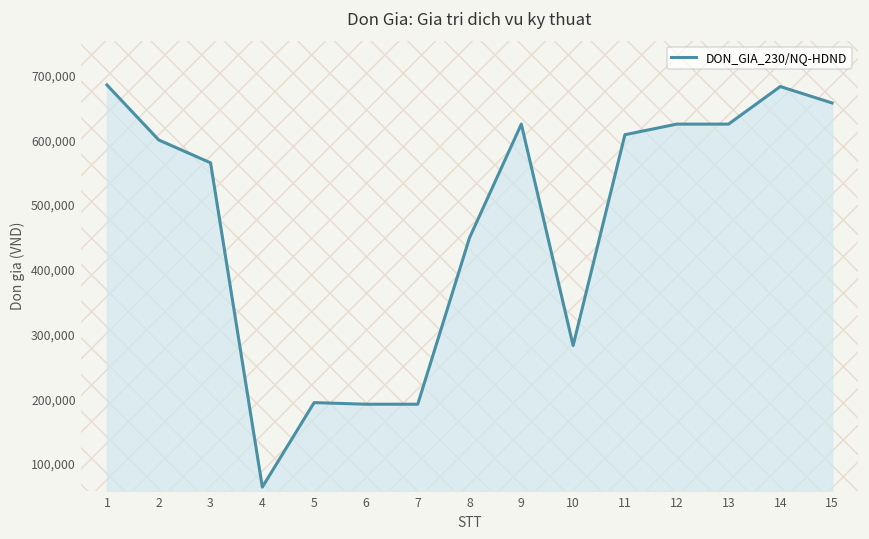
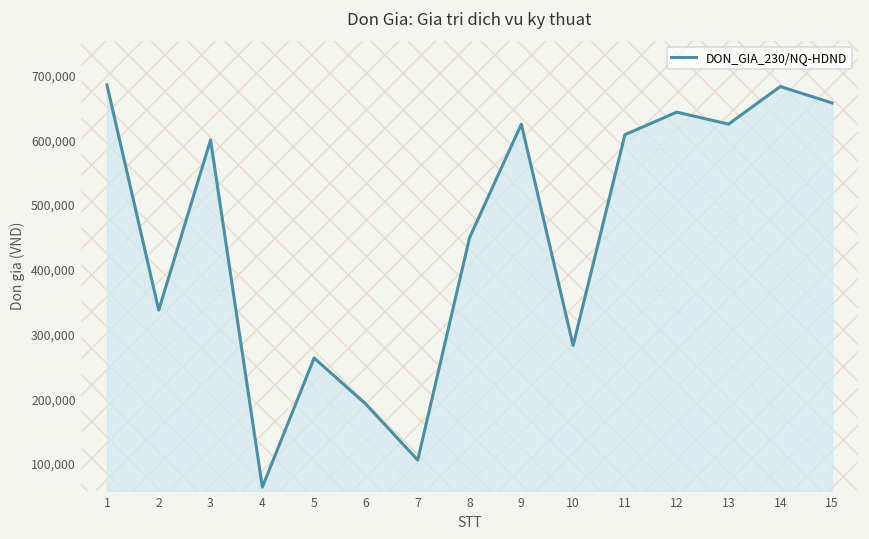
  {
    "1": "690,000",
-   "2": "600,000",
-   "3": "570,000",
+   "2": "340,000",
+   "3": "600,000",
    "4": "60,000",
-   "5": "190,000",
+   "5": "260,000",
    "6": "190,000",
-   "7": "190,000",
+   "7": "110,000",
    "8": "450,000",
    "9": "630,000",
    "10": "280,000",
    "11": "610,000",
-   "12": "630,000",
+   "12": "640,000",
    "13": "630,000",
    "14": "680,000",
    "15": "660,000"
  }
